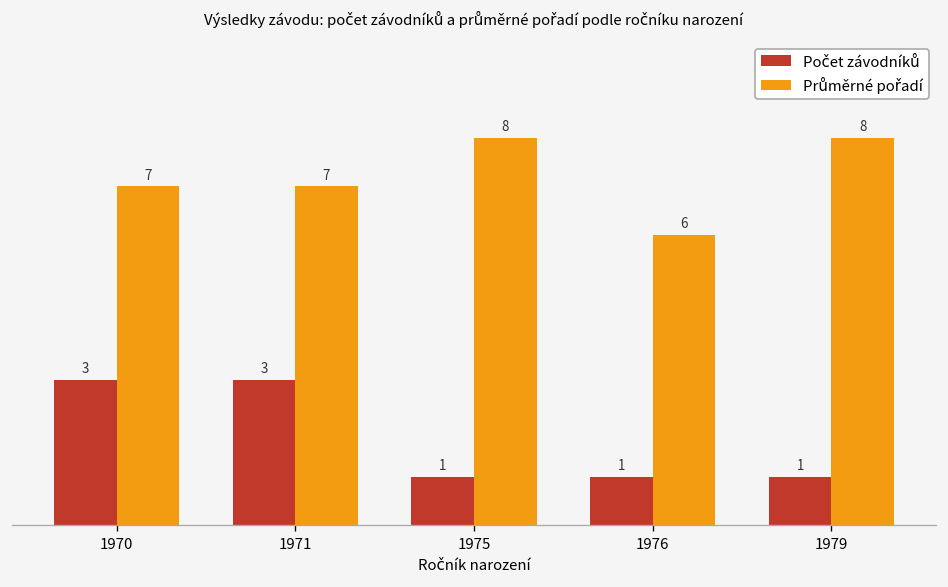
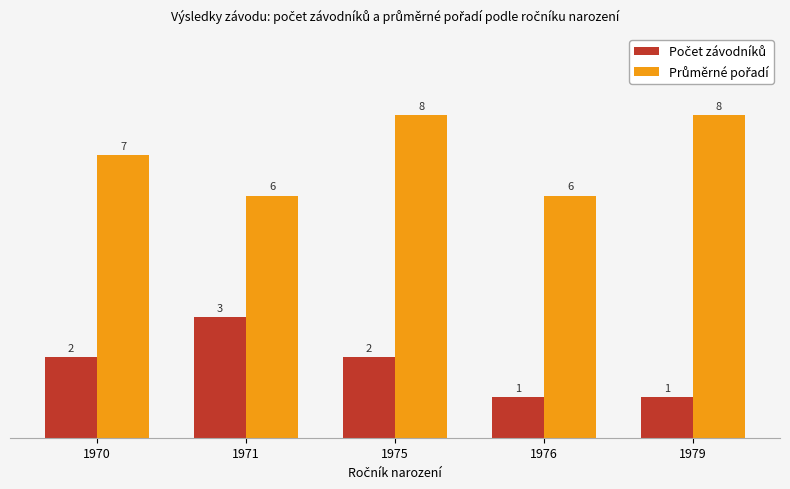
  {
    "Počet závodníků": {
-     "1970": 3,
+     "1970": 2,
      "1971": 3,
-     "1975": 1,
+     "1975": 2,
      "1976": 1,
      "1979": 1
    },
    "Průměrné pořadí": {
      "1970": 7,
-     "1971": 7,
+     "1971": 6,
      "1975": 8,
      "1976": 6,
      "1979": 8
    }
  }
